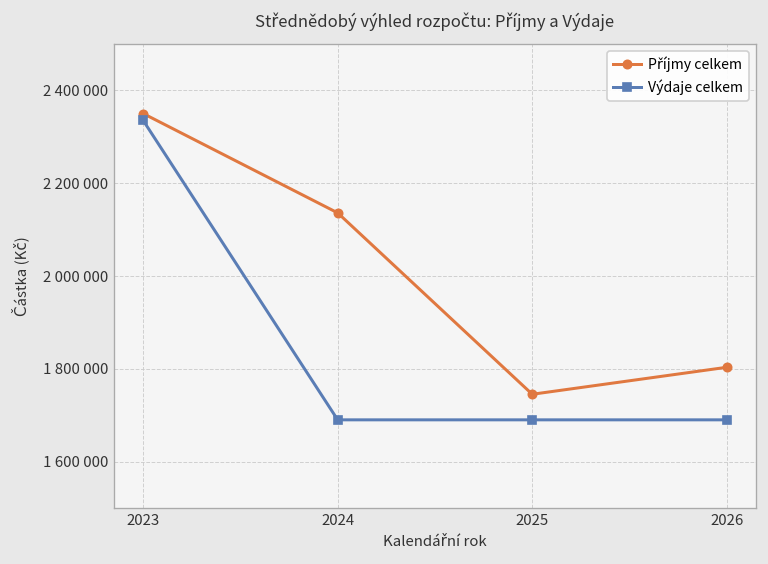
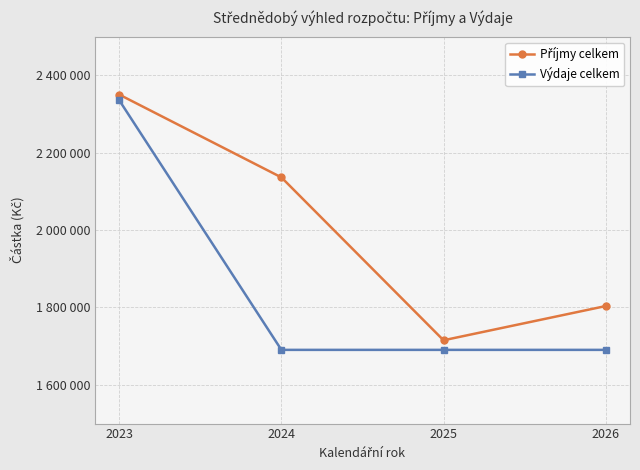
  {
    "Příjmy celkem": {
      "2023": 2350000,
      "2024": 2140000,
-     "2025": 1750000,
+     "2025": 1720000,
      "2026": 1800000
    },
    "Výdaje celkem": {
      "2023": 2340000,
      "2024": 1690000,
      "2025": 1690000,
      "2026": 1690000
    }
  }
